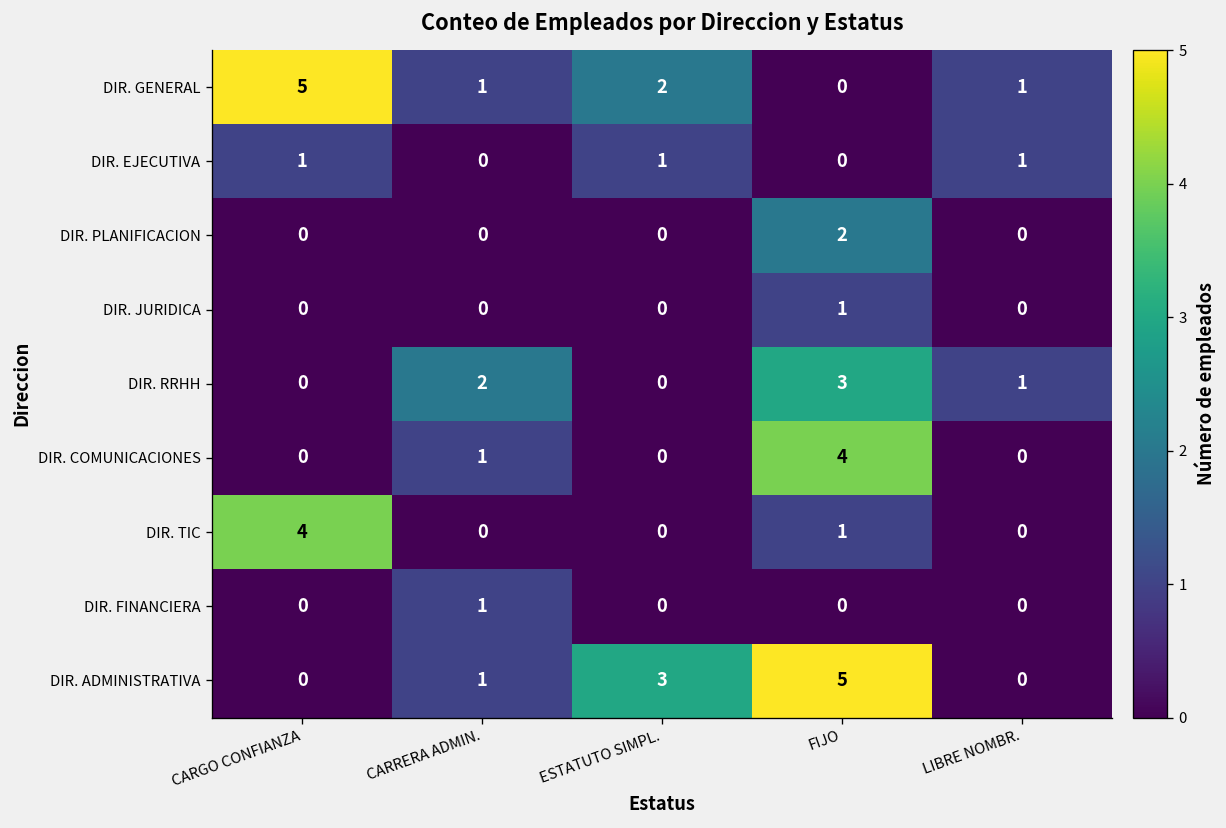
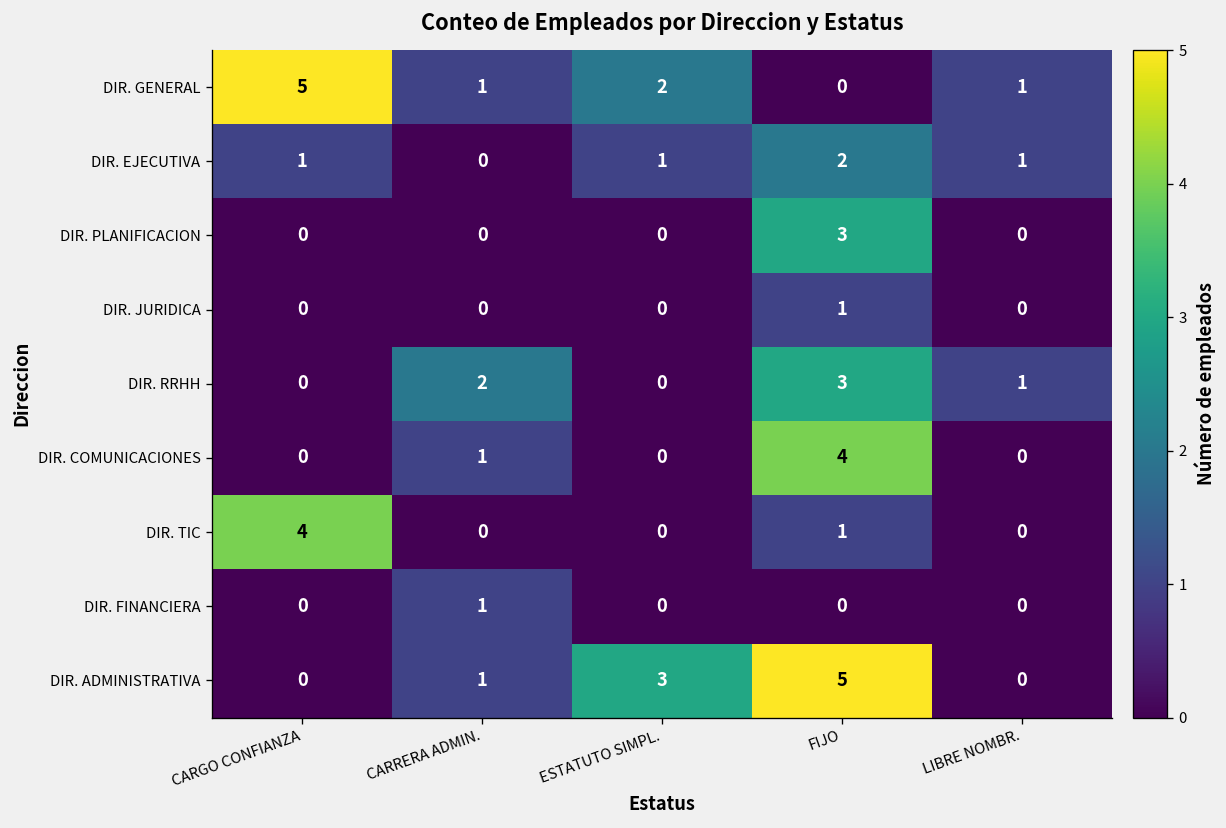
  {
    "DIR. GENERAL": {
      "CARGO CONFIANZA": 5,
      "CARRERA ADMIN.": 1,
      "ESTATUTO SIMPL.": 2,
      "FIJO": 0,
      "LIBRE NOMBR.": 1
    },
    "DIR. EJECUTIVA": {
      "CARGO CONFIANZA": 1,
      "CARRERA ADMIN.": 0,
      "ESTATUTO SIMPL.": 1,
-     "FIJO": 0,
+     "FIJO": 2,
      "LIBRE NOMBR.": 1
    },
    "DIR. PLANIFICACION": {
      "CARGO CONFIANZA": 0,
      "CARRERA ADMIN.": 0,
      "ESTATUTO SIMPL.": 0,
-     "FIJO": 2,
+     "FIJO": 3,
      "LIBRE NOMBR.": 0
    },
    "DIR. JURIDICA": {
      "CARGO CONFIANZA": 0,
      "CARRERA ADMIN.": 0,
      "ESTATUTO SIMPL.": 0,
      "FIJO": 1,
      "LIBRE NOMBR.": 0
    },
    "DIR. RRHH": {
      "CARGO CONFIANZA": 0,
      "CARRERA ADMIN.": 2,
      "ESTATUTO SIMPL.": 0,
      "FIJO": 3,
      "LIBRE NOMBR.": 1
    },
    "DIR. COMUNICACIONES": {
      "CARGO CONFIANZA": 0,
      "CARRERA ADMIN.": 1,
      "ESTATUTO SIMPL.": 0,
      "FIJO": 4,
      "LIBRE NOMBR.": 0
    },
    "DIR. TIC": {
      "CARGO CONFIANZA": 4,
      "CARRERA ADMIN.": 0,
      "ESTATUTO SIMPL.": 0,
      "FIJO": 1,
      "LIBRE NOMBR.": 0
    },
    "DIR. FINANCIERA": {
      "CARGO CONFIANZA": 0,
      "CARRERA ADMIN.": 1,
      "ESTATUTO SIMPL.": 0,
      "FIJO": 0,
      "LIBRE NOMBR.": 0
    },
    "DIR. ADMINISTRATIVA": {
      "CARGO CONFIANZA": 0,
      "CARRERA ADMIN.": 1,
      "ESTATUTO SIMPL.": 3,
      "FIJO": 5,
      "LIBRE NOMBR.": 0
    }
  }
